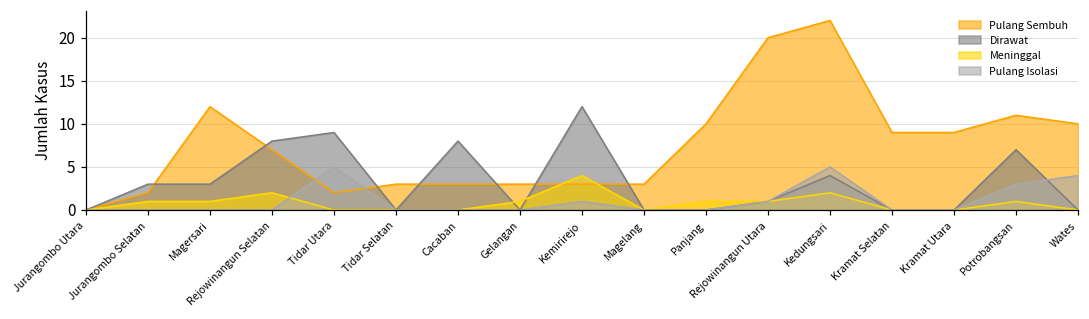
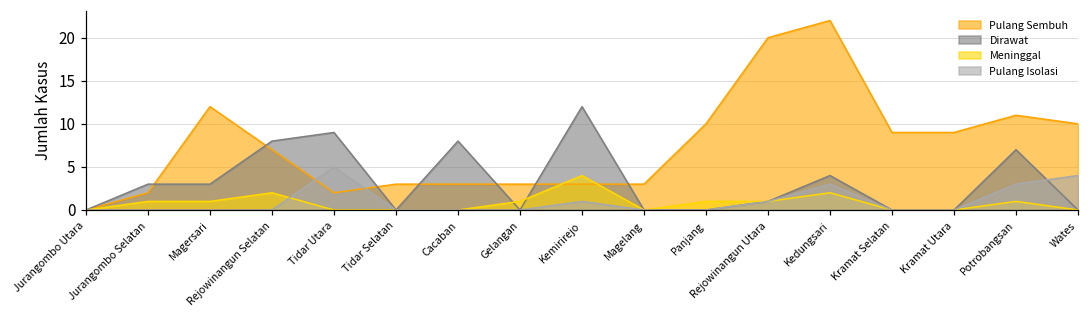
  {
    "Dirawat": {
      "Jurangombo Selatan": 3,
      "Magersari": 3,
      "Rejowinangun Selatan": 8,
      "Tidar Utara": 9,
      "Cacaban": 8,
      "Kemirirejo": 12,
      "Kedungsari": 4,
      "Potrobangsan": 7
    },
    "Pulang Isolasi": {
      "Jurangombo Selatan": 0,
      "Magersari": 0,
      "Rejowinangun Selatan": 0,
      "Tidar Utara": 5,
      "Kemirirejo": 1,
-     "Kedungsari": 5,
+     "Kedungsari": 3,
      "Potrobangsan": 3,
      "Wates": 4
    }
  }
